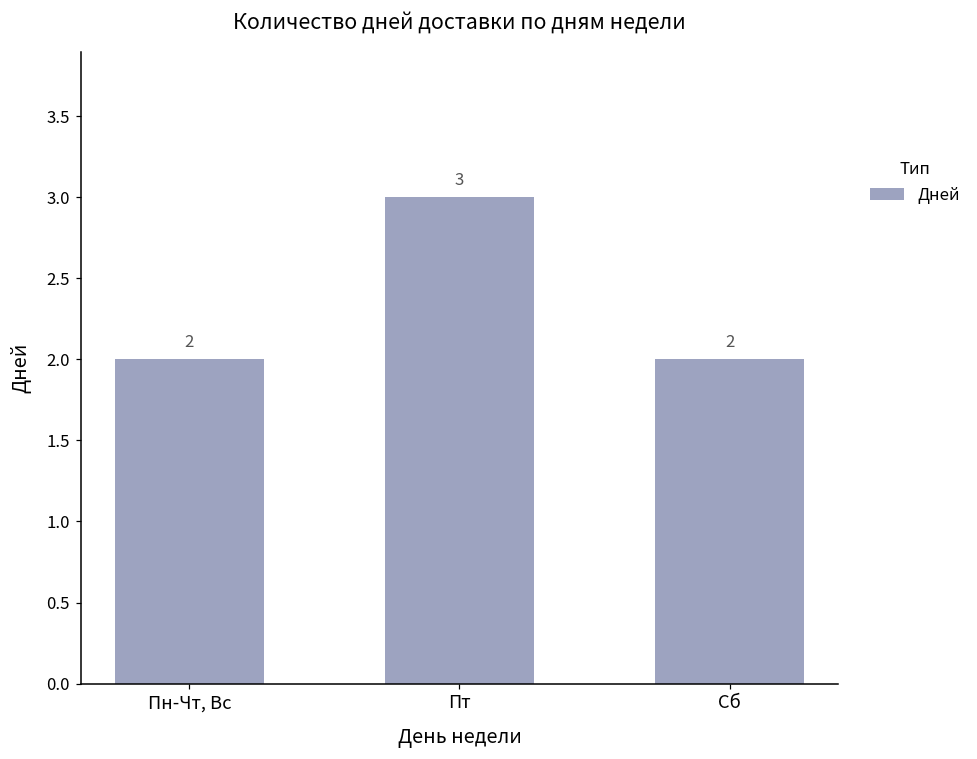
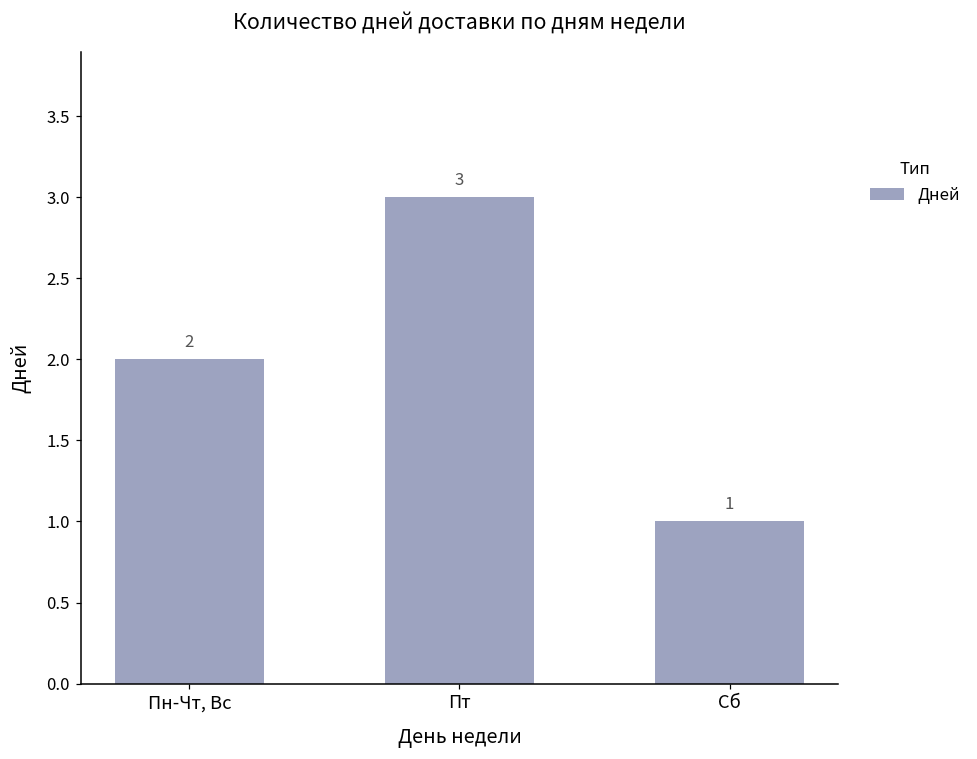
  {
    "Пн-Чт, Вс": 2,
    "Пт": 3,
-   "Сб": 2
+   "Сб": 1
  }
